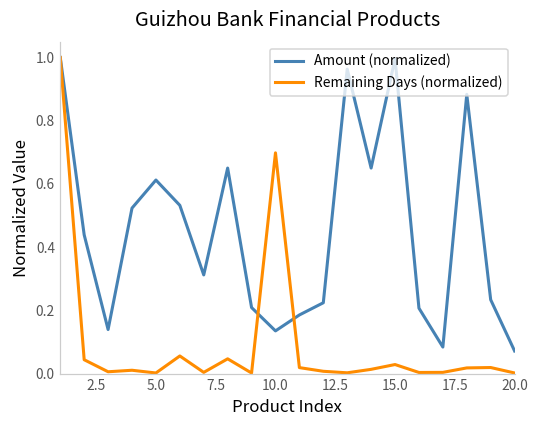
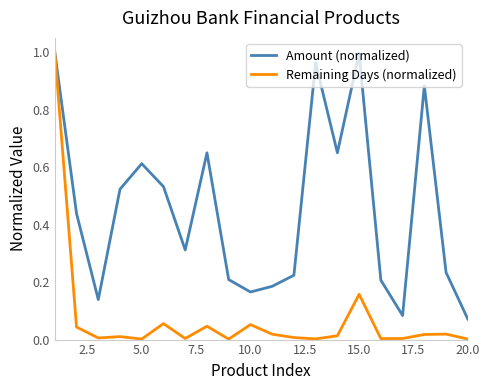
  {
    "Amount (normalized)": {
      "5.0": 0.61,
-     "10.0": 0.13,
+     "10.0": 0.17,
      "20.0": 0.07
    },
    "Remaining Days (normalized)": {
      "5.0": 0.00,
-     "10.0": 0.70,
-     "15.0": 0.03,
+     "10.0": 0.05,
+     "15.0": 0.16,
      "20.0": 0.00
    }
  }
